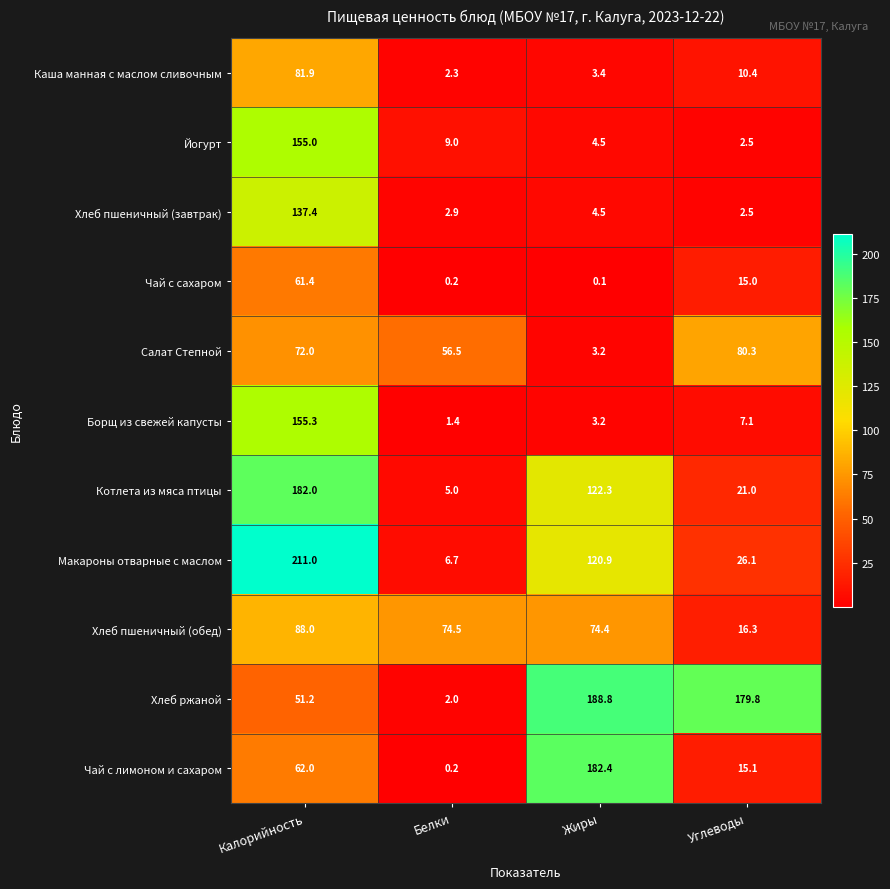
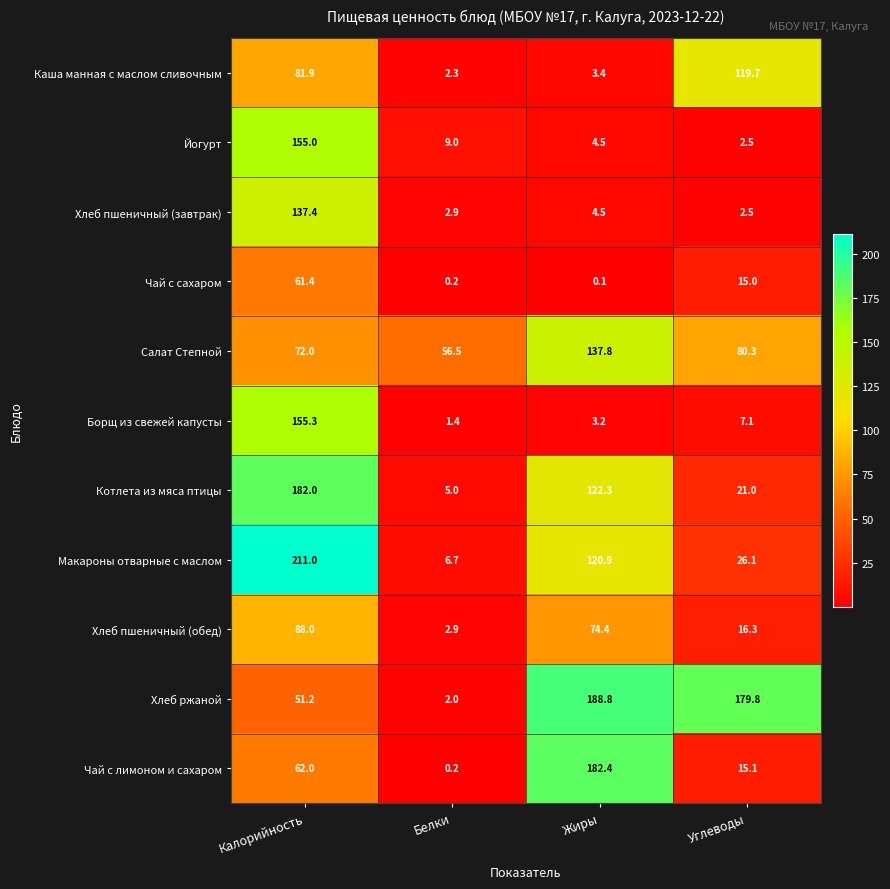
  {
    "Каша манная с маслом сливочным": {
      "Калорийность": 81.9,
      "Белки": 2.3,
      "Жиры": 3.4,
-     "Углеводы": 10.4
+     "Углеводы": 119.7
    },
    "Йогурт": {
      "Калорийность": 155.0,
      "Белки": 9.0,
      "Жиры": 4.5,
      "Углеводы": 2.5
    },
    "Хлеб пшеничный (завтрак)": {
      "Калорийность": 137.4,
      "Белки": 2.9,
      "Жиры": 4.5,
      "Углеводы": 2.5
    },
    "Чай с сахаром": {
      "Калорийность": 61.4,
      "Белки": 0.2,
      "Жиры": 0.1,
      "Углеводы": 15.0
    },
    "Салат Степной": {
      "Калорийность": 72.0,
      "Белки": 56.5,
-     "Жиры": 3.2,
+     "Жиры": 137.8,
      "Углеводы": 80.3
    },
    "Борщ из свежей капусты": {
      "Калорийность": 155.3,
      "Белки": 1.4,
      "Жиры": 3.2,
      "Углеводы": 7.1
    },
    "Котлета из мяса птицы": {
      "Калорийность": 182.0,
      "Белки": 5.0,
      "Жиры": 122.3,
      "Углеводы": 21.0
    },
    "Макароны отварные с маслом": {
      "Калорийность": 211.0,
      "Белки": 6.7,
      "Жиры": 120.9,
      "Углеводы": 26.1
    },
    "Хлеб пшеничный (обед)": {
      "Калорийность": 88.0,
-     "Белки": 74.5,
+     "Белки": 2.9,
      "Жиры": 74.4,
      "Углеводы": 16.3
    },
    "Хлеб ржаной": {
      "Калорийность": 51.2,
      "Белки": 2.0,
      "Жиры": 188.8,
      "Углеводы": 179.8
    },
    "Чай с лимоном и сахаром": {
      "Калорийность": 62.0,
      "Белки": 0.2,
      "Жиры": 182.4,
      "Углеводы": 15.1
    }
  }
